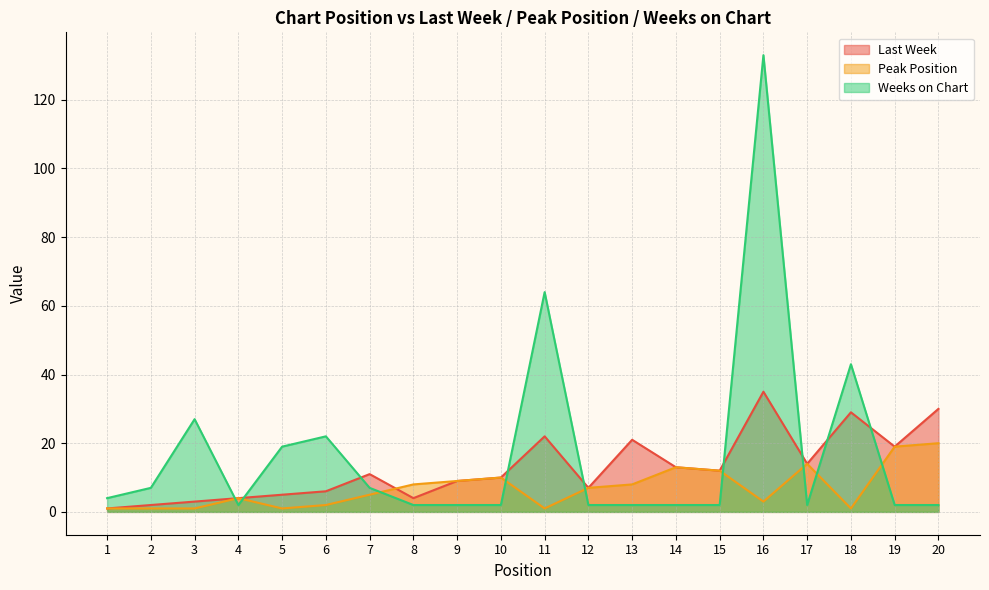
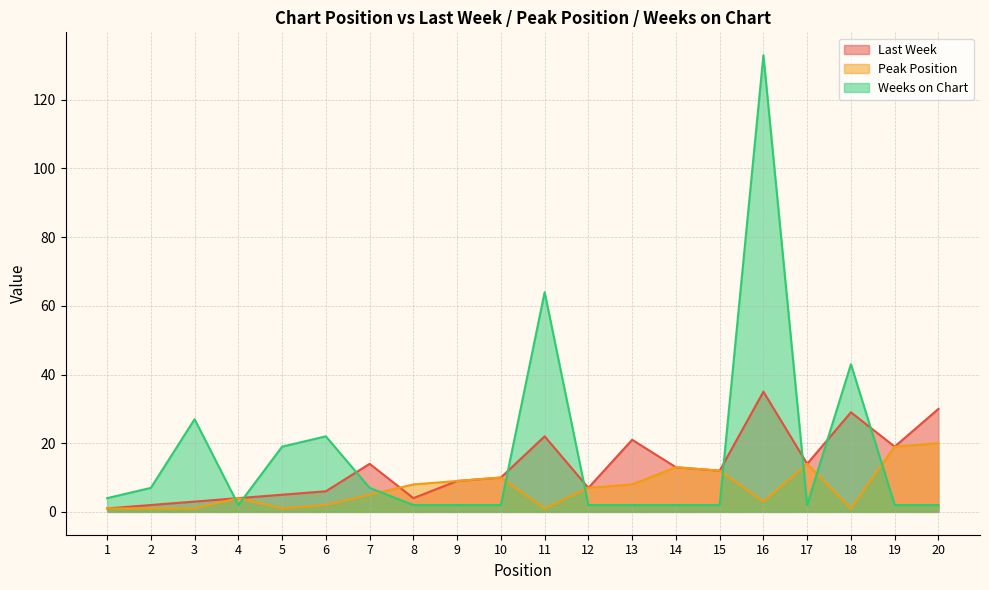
  {
    "Last Week": {
      "2": 2,
      "3": 3,
      "5": 5,
      "6": 6,
-     "7": 11,
+     "7": 14,
      "8": 4,
      "11": 22,
      "13": 21,
      "16": 35,
      "18": 29,
      "20": 30
    },
    "Peak Position": {
      "2": 1,
      "3": 1,
      "5": 1,
      "6": 2,
      "7": 5,
      "8": 8,
      "11": 1,
      "13": 8,
      "16": 3,
      "18": 1,
      "20": 20
    },
    "Weeks on Chart": {
      "1": 4,
      "2": 7,
      "3": 27,
      "4": 2,
      "5": 19,
      "6": 22,
      "7": 7,
      "8": 2,
      "9": 2,
      "10": 2,
      "11": 64,
      "12": 2,
      "13": 2,
      "14": 2,
      "15": 2,
      "16": 133,
      "17": 2,
      "18": 43,
      "19": 2,
      "20": 2
    }
  }
